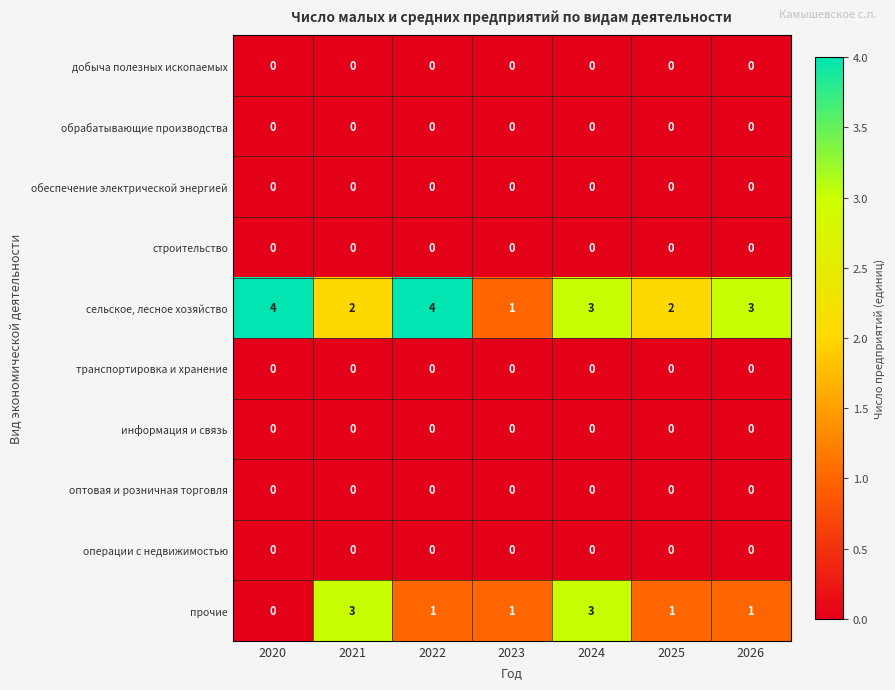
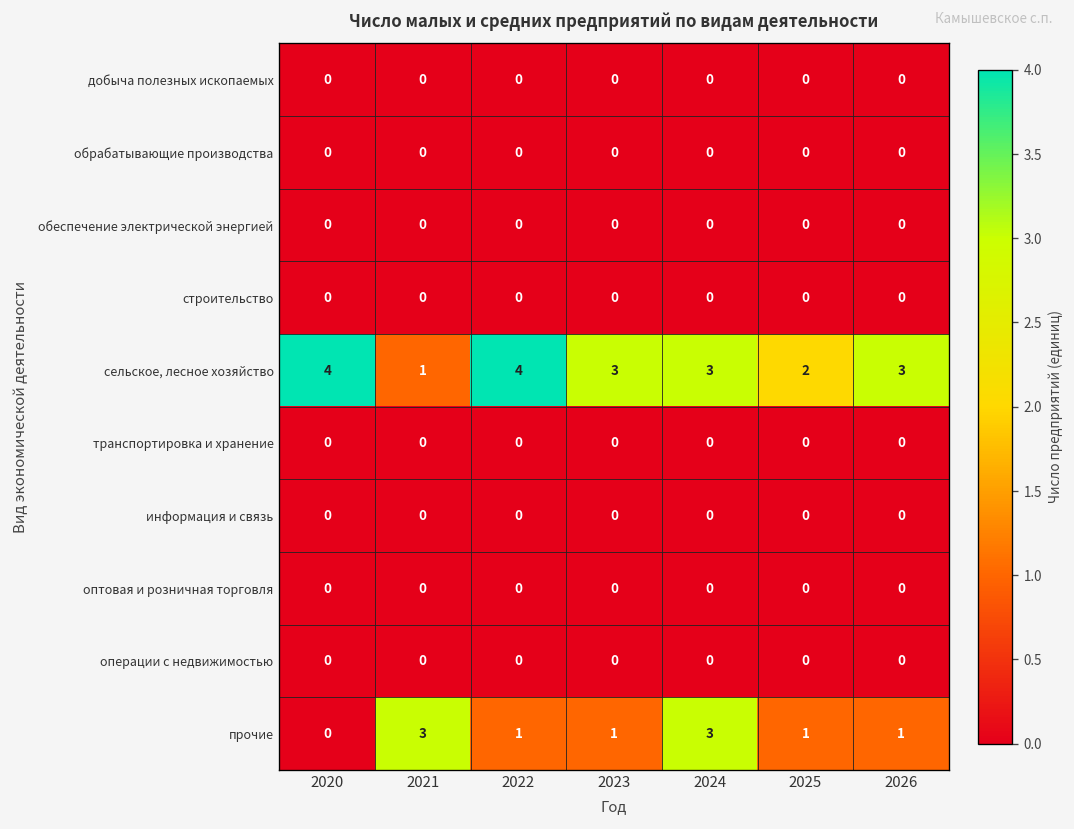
  {
    "добыча полезных ископаемых": {
      "2020": 0,
      "2021": 0,
      "2022": 0,
      "2023": 0,
      "2024": 0,
      "2025": 0,
      "2026": 0
    },
    "обрабатывающие производства": {
      "2020": 0,
      "2021": 0,
      "2022": 0,
      "2023": 0,
      "2024": 0,
      "2025": 0,
      "2026": 0
    },
    "обеспечение электрической энергией": {
      "2020": 0,
      "2021": 0,
      "2022": 0,
      "2023": 0,
      "2024": 0,
      "2025": 0,
      "2026": 0
    },
    "строительство": {
      "2020": 0,
      "2021": 0,
      "2022": 0,
      "2023": 0,
      "2024": 0,
      "2025": 0,
      "2026": 0
    },
    "сельское, лесное хозяйство": {
      "2020": 4,
-     "2021": 2,
+     "2021": 1,
      "2022": 4,
-     "2023": 1,
+     "2023": 3,
      "2024": 3,
      "2025": 2,
      "2026": 3
    },
    "транспортировка и хранение": {
      "2020": 0,
      "2021": 0,
      "2022": 0,
      "2023": 0,
      "2024": 0,
      "2025": 0,
      "2026": 0
    },
    "информация и связь": {
      "2020": 0,
      "2021": 0,
      "2022": 0,
      "2023": 0,
      "2024": 0,
      "2025": 0,
      "2026": 0
    },
    "оптовая и розничная торговля": {
      "2020": 0,
      "2021": 0,
      "2022": 0,
      "2023": 0,
      "2024": 0,
      "2025": 0,
      "2026": 0
    },
    "операции с недвижимостью": {
      "2020": 0,
      "2021": 0,
      "2022": 0,
      "2023": 0,
      "2024": 0,
      "2025": 0,
      "2026": 0
    },
    "прочие": {
      "2020": 0,
      "2021": 3,
      "2022": 1,
      "2023": 1,
      "2024": 3,
      "2025": 1,
      "2026": 1
    }
  }
